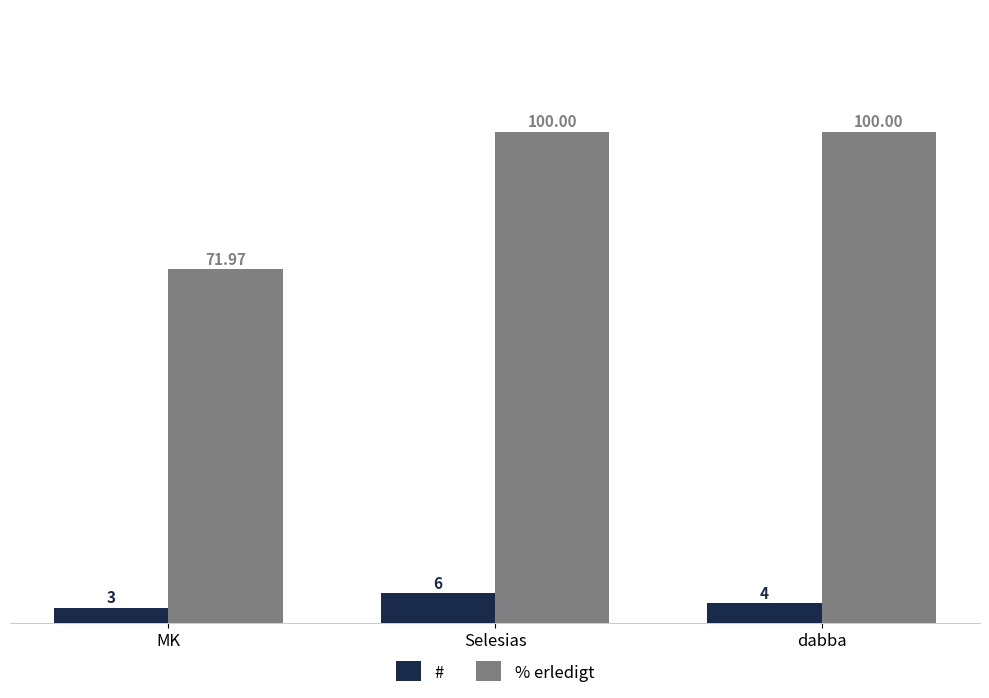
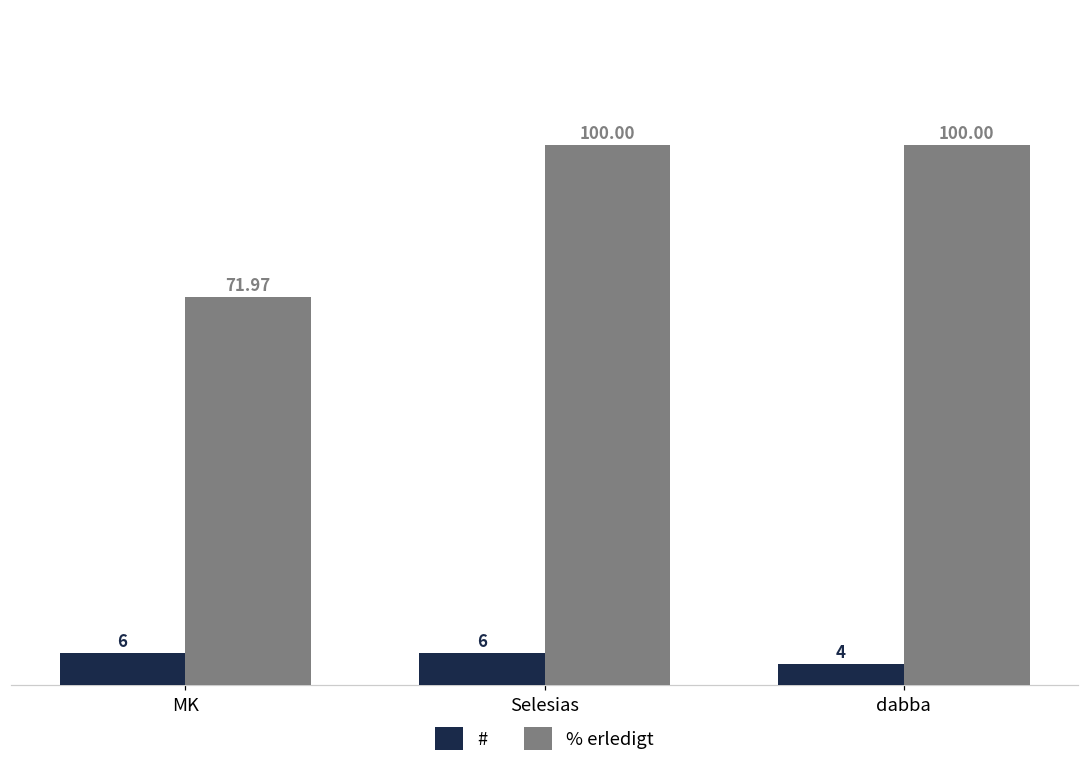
  {
    "#": {
-     "MK": 3,
+     "MK": 6,
      "Selesias": 6,
      "dabba": 4
    },
    "% erledigt": {
      "MK": 71.97,
      "Selesias": 100.00,
      "dabba": 100.00
    }
  }
